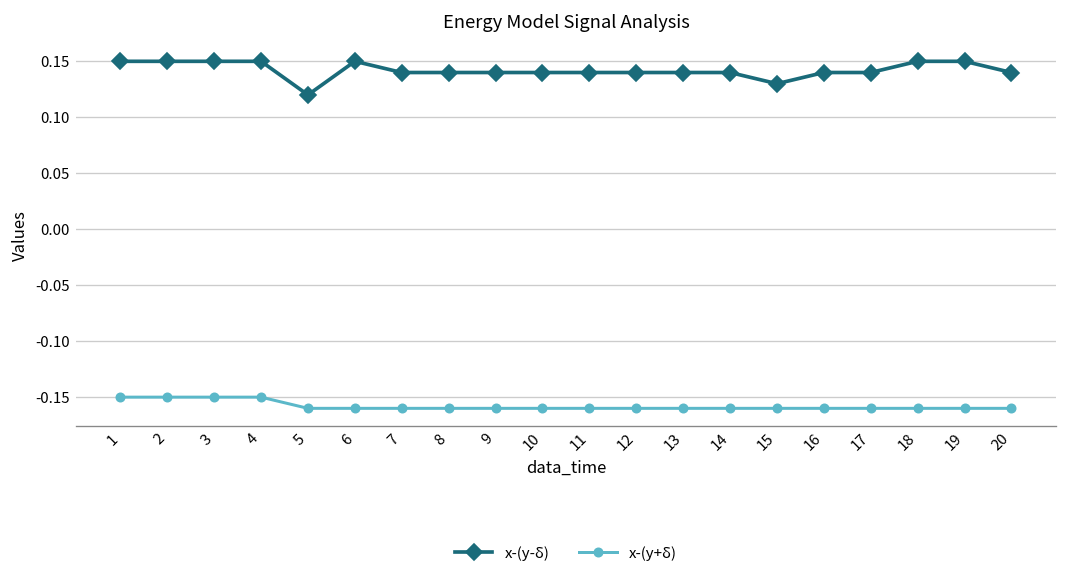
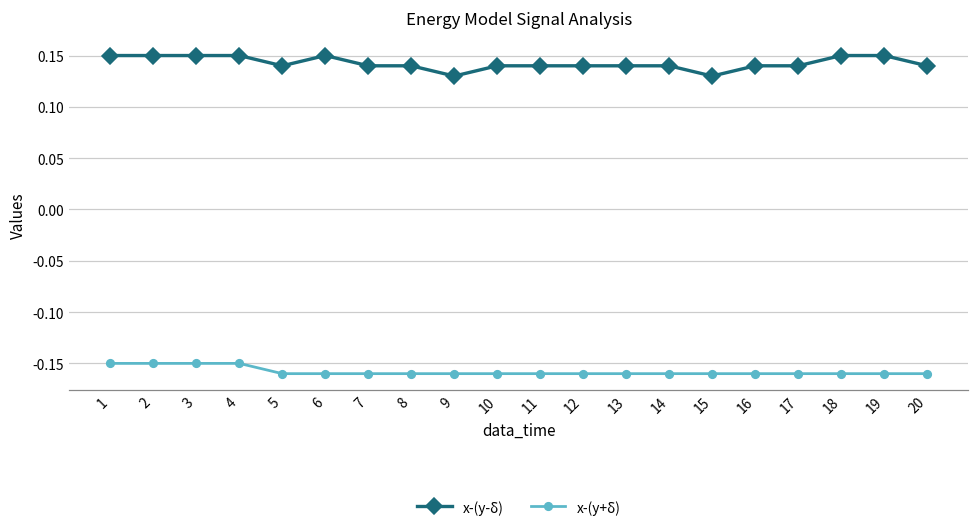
  {
    "x-(y-δ)": {
      "1": 0.15,
      "2": 0.15,
      "3": 0.15,
      "4": 0.15,
-     "5": 0.12,
+     "5": 0.14,
      "6": 0.15,
      "7": 0.14,
      "8": 0.14,
-     "9": 0.14,
+     "9": 0.13,
      "10": 0.14,
      "11": 0.14,
      "12": 0.14,
      "13": 0.14,
      "14": 0.14,
      "15": 0.13,
      "16": 0.14,
      "17": 0.14,
      "18": 0.15,
      "19": 0.15,
      "20": 0.14
    },
    "x-(y+δ)": {
      "1": -0.15,
      "2": -0.15,
      "3": -0.15,
      "4": -0.15,
      "5": -0.16,
      "6": -0.16,
      "7": -0.16,
      "8": -0.16,
      "9": -0.16,
      "10": -0.16,
      "11": -0.16,
      "12": -0.16,
      "13": -0.16,
      "14": -0.16,
      "15": -0.16,
      "16": -0.16,
      "17": -0.16,
      "18": -0.16,
      "19": -0.16,
      "20": -0.16
    }
  }
